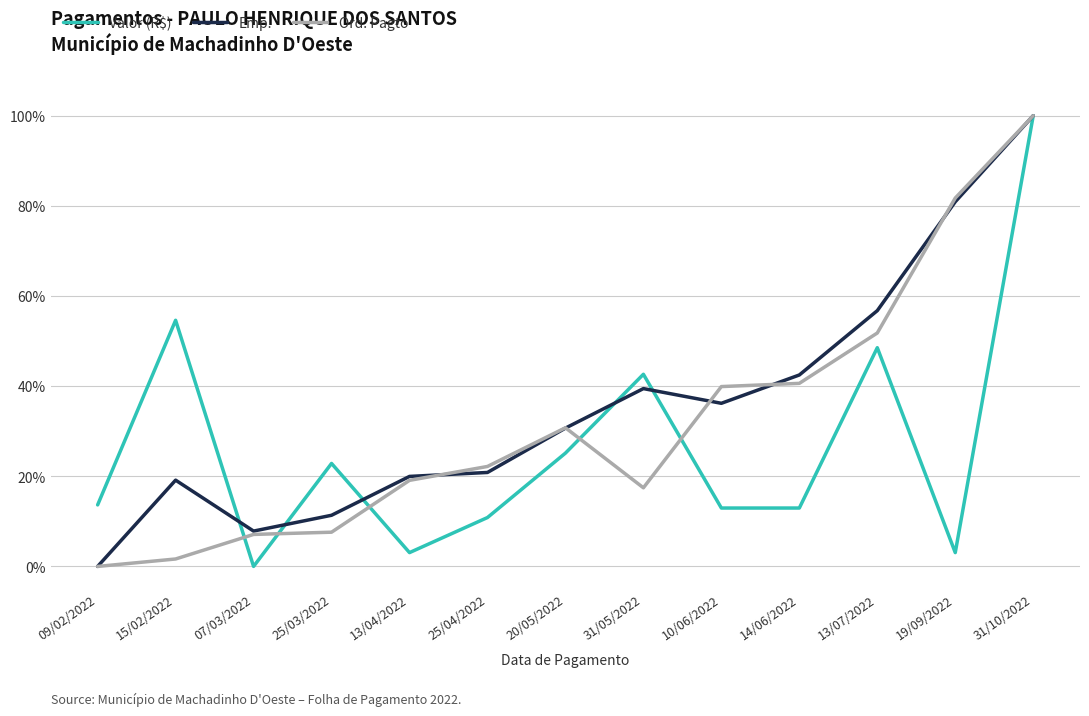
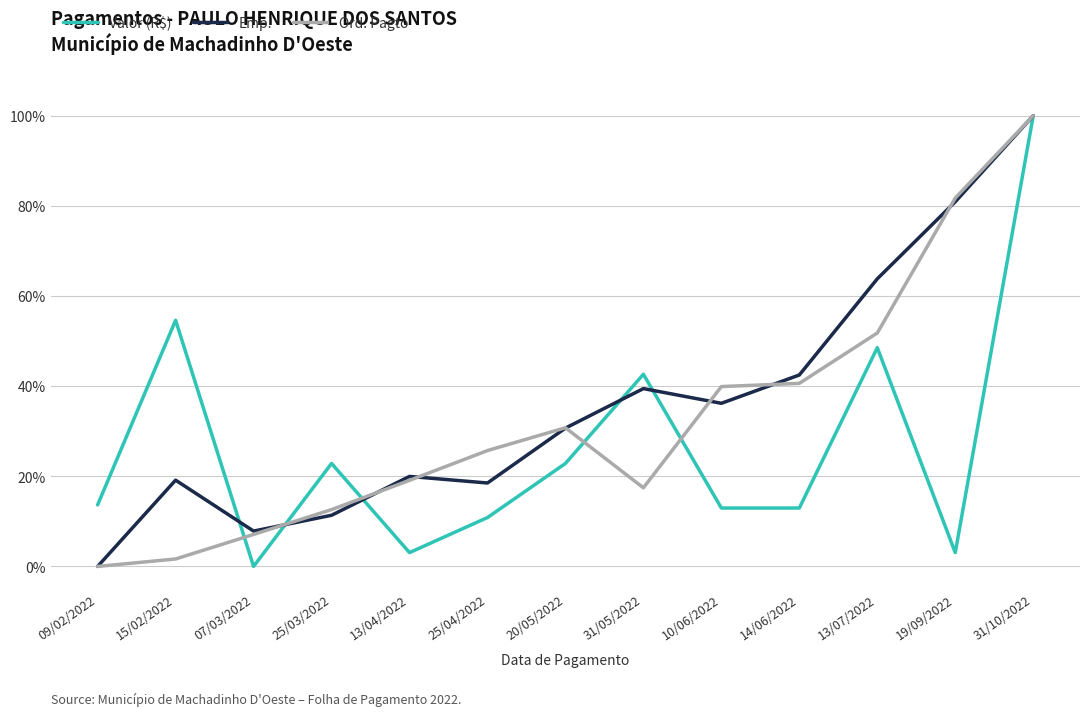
  {
    "Valor (R$)": {
      "09/02/2022": "14%",
      "15/02/2022": "55%",
      "07/03/2022": "0%",
      "25/03/2022": "23%",
      "13/04/2022": "3%",
      "25/04/2022": "11%",
-     "20/05/2022": "25%",
+     "20/05/2022": "23%",
      "31/05/2022": "43%",
      "10/06/2022": "13%",
      "14/06/2022": "13%",
      "13/07/2022": "49%",
      "19/09/2022": "3%"
    },
    "Emp.": {
      "15/02/2022": "19%",
      "07/03/2022": "8%",
      "25/03/2022": "11%",
      "13/04/2022": "20%",
-     "25/04/2022": "21%",
+     "25/04/2022": "19%",
      "31/05/2022": "39%",
      "10/06/2022": "36%",
      "14/06/2022": "42%",
-     "13/07/2022": "57%",
+     "13/07/2022": "64%",
      "19/09/2022": "81%"
    },
    "Ord. Pagto": {
      "15/02/2022": "2%",
      "07/03/2022": "7%",
-     "25/03/2022": "8%",
+     "25/03/2022": "13%",
      "13/04/2022": "19%",
-     "25/04/2022": "22%",
+     "25/04/2022": "26%",
      "31/05/2022": "17%",
      "10/06/2022": "40%",
      "14/06/2022": "41%",
      "13/07/2022": "52%",
      "19/09/2022": "82%"
    }
  }
